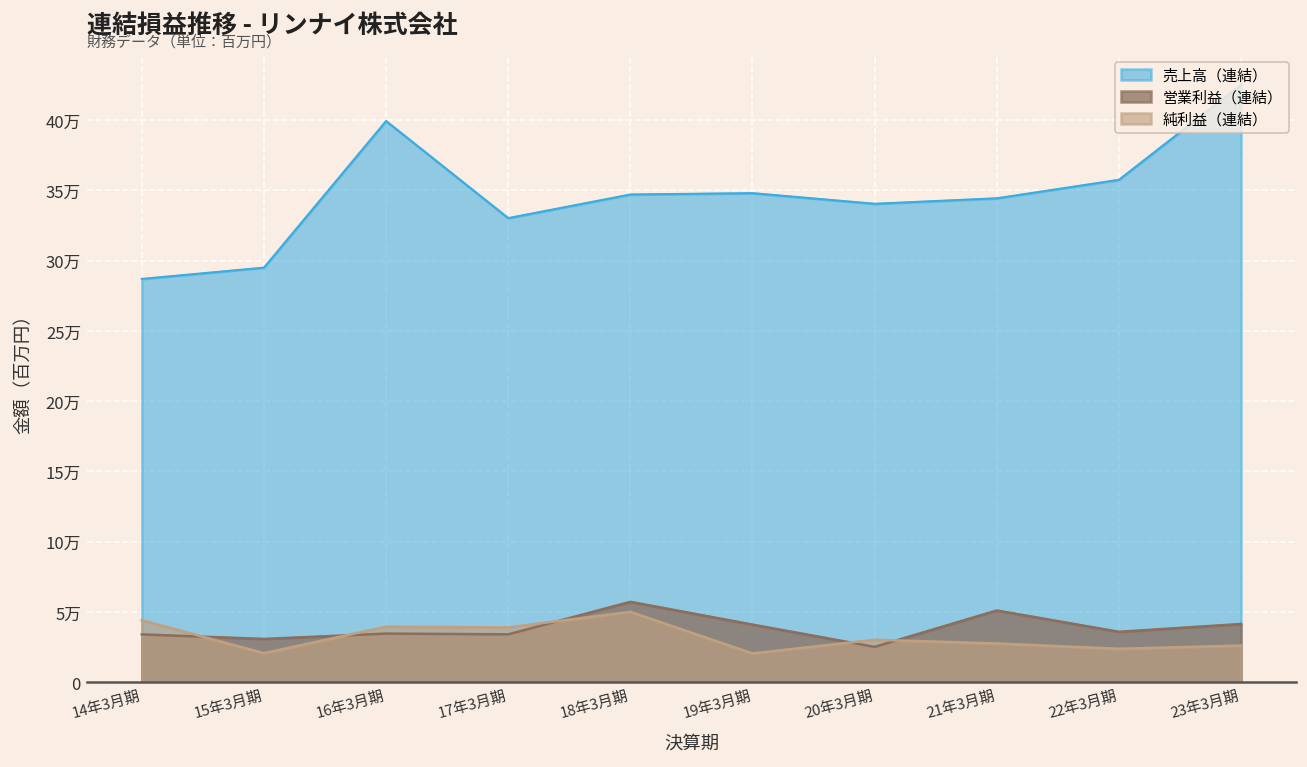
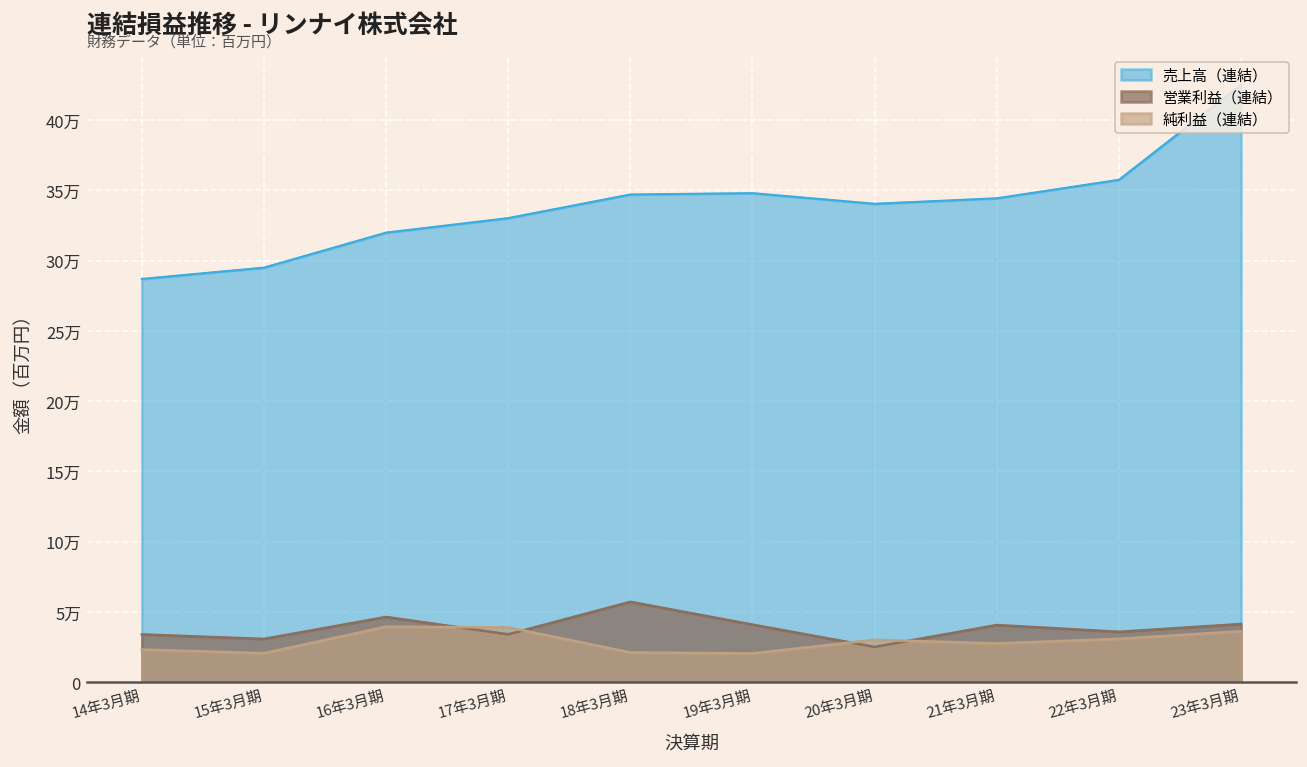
  {
    "売上高（連結）": {
      "14年3月期": "28.7万",
      "15年3月期": "29.5万",
-     "16年3月期": "39.9万",
+     "16年3月期": "32.0万",
      "17年3月期": "33.0万",
      "18年3月期": "34.7万",
      "19年3月期": "34.8万",
      "20年3月期": "34.0万",
      "21年3月期": "34.4万",
      "22年3月期": "35.8万"
    },
    "営業利益（連結）": {
      "14年3月期": "3.4万",
      "15年3月期": "3.1万",
-     "16年3月期": "3.5万",
+     "16年3月期": "4.6万",
      "17年3月期": "3.4万",
      "18年3月期": "5.7万",
      "19年3月期": "4.1万",
      "20年3月期": "2.5万",
-     "21年3月期": "5.1万",
+     "21年3月期": "4.1万",
      "22年3月期": "3.6万",
      "23年3月期": "4.1万"
    },
    "純利益（連結）": {
-     "14年3月期": "4.4万",
+     "14年3月期": "2.3万",
      "15年3月期": "2.1万",
      "16年3月期": "4.0万",
      "17年3月期": "3.9万",
-     "18年3月期": "5.0万",
+     "18年3月期": "2.1万",
      "19年3月期": "2.0万",
      "20年3月期": "3.0万",
      "21年3月期": "2.8万",
-     "22年3月期": "2.4万",
-     "23年3月期": "2.6万"
+     "22年3月期": "3.1万",
+     "23年3月期": "3.6万"
    }
  }
